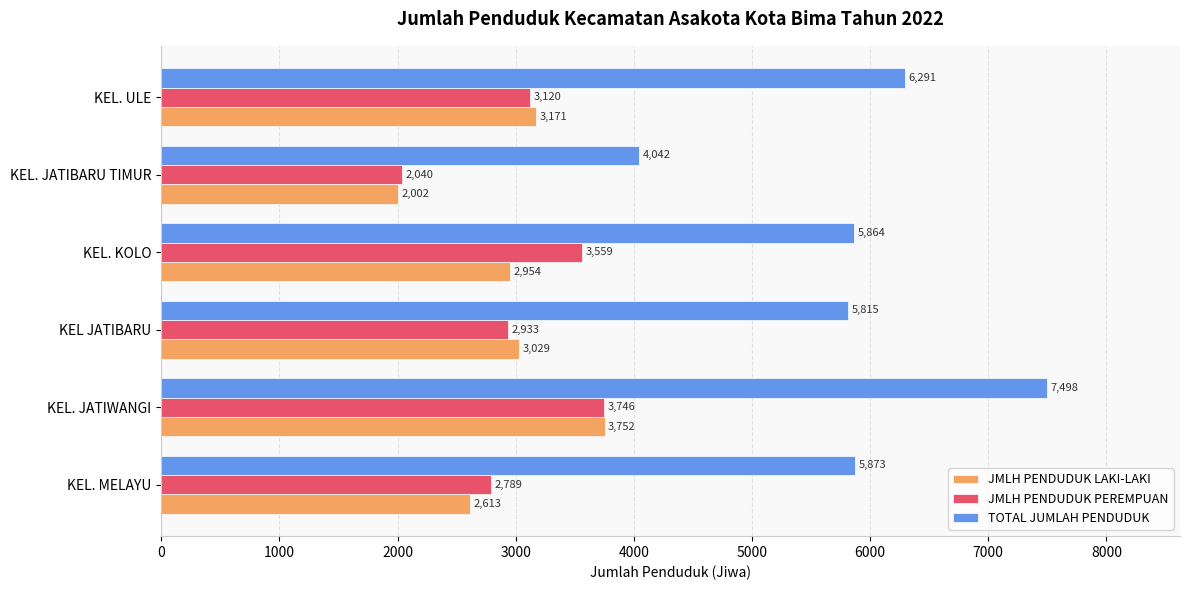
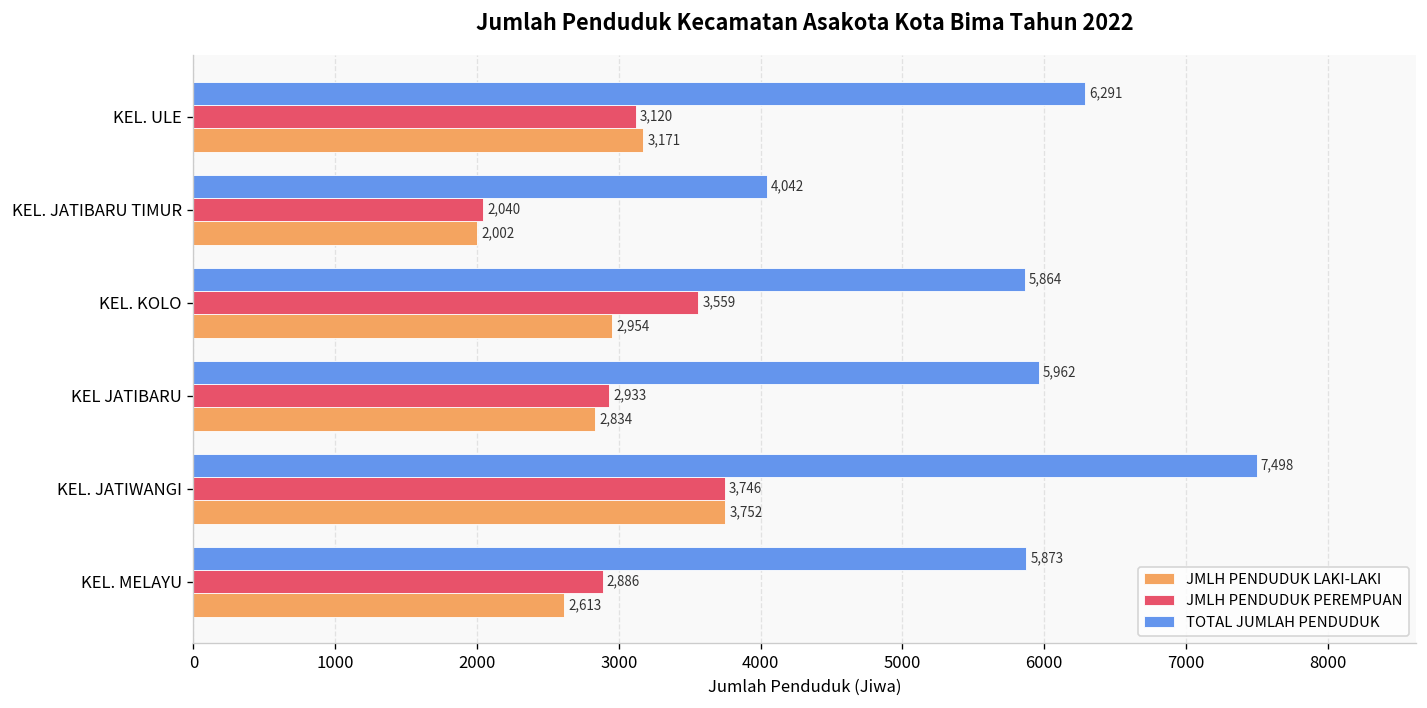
  {
    "JMLH PENDUDUK LAKI-LAKI": {
      "KEL. ULE": "3,171",
      "KEL. JATIBARU TIMUR": "2,002",
      "KEL. KOLO": "2,954",
-     "KEL JATIBARU": "3,029",
+     "KEL JATIBARU": "2,834",
      "KEL. JATIWANGI": "3,752",
      "KEL. MELAYU": "2,613"
    },
    "JMLH PENDUDUK PEREMPUAN": {
      "KEL. ULE": "3,120",
      "KEL. JATIBARU TIMUR": "2,040",
      "KEL. KOLO": "3,559",
      "KEL JATIBARU": "2,933",
      "KEL. JATIWANGI": "3,746",
-     "KEL. MELAYU": "2,789"
+     "KEL. MELAYU": "2,886"
    },
    "TOTAL JUMLAH PENDUDUK": {
      "KEL. ULE": "6,291",
      "KEL. JATIBARU TIMUR": "4,042",
      "KEL. KOLO": "5,864",
-     "KEL JATIBARU": "5,815",
+     "KEL JATIBARU": "5,962",
      "KEL. JATIWANGI": "7,498",
      "KEL. MELAYU": "5,873"
    }
  }
